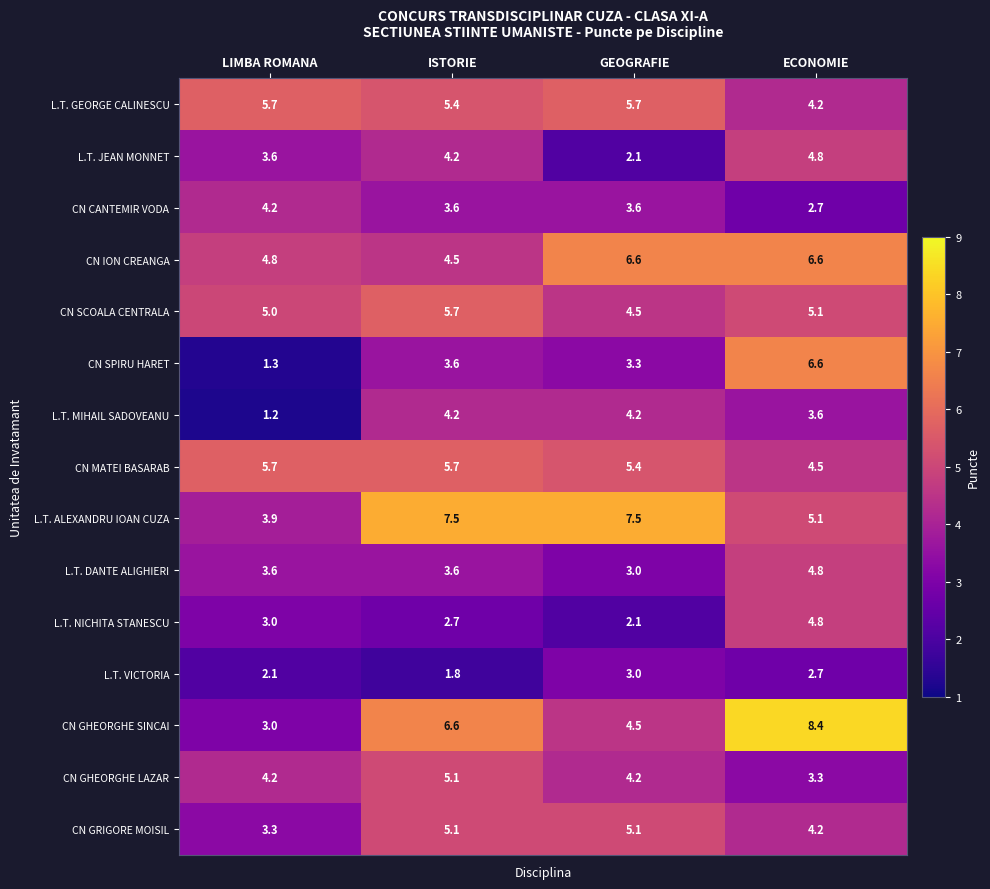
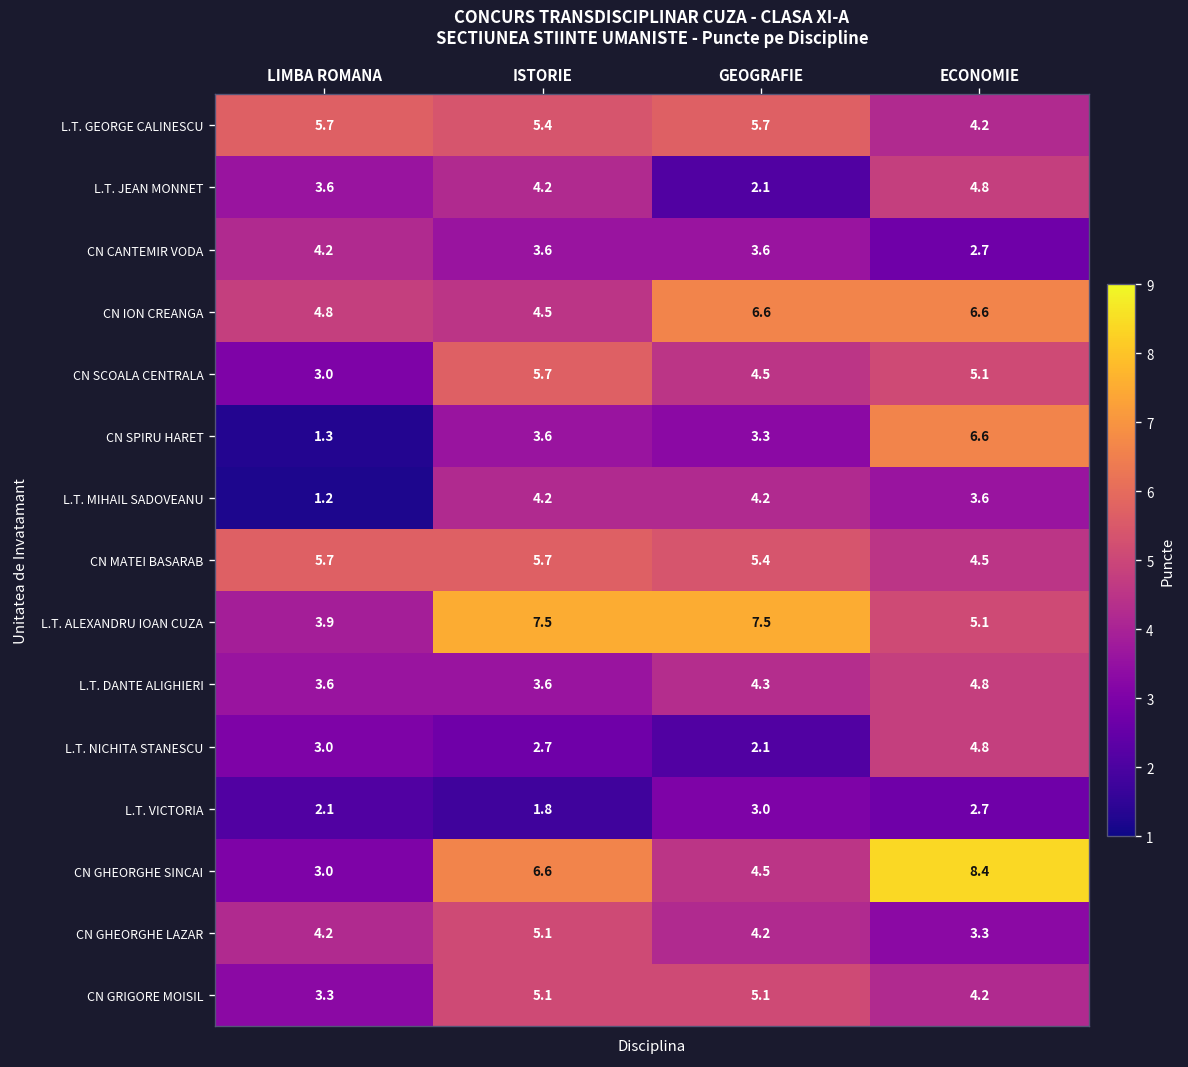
  {
    "L.T. GEORGE CALINESCU": {
      "LIMBA ROMANA": 5.7,
      "ISTORIE": 5.4,
      "GEOGRAFIE": 5.7,
      "ECONOMIE": 4.2
    },
    "L.T. JEAN MONNET": {
      "LIMBA ROMANA": 3.6,
      "ISTORIE": 4.2,
      "GEOGRAFIE": 2.1,
      "ECONOMIE": 4.8
    },
    "CN CANTEMIR VODA": {
      "LIMBA ROMANA": 4.2,
      "ISTORIE": 3.6,
      "GEOGRAFIE": 3.6,
      "ECONOMIE": 2.7
    },
    "CN ION CREANGA": {
      "LIMBA ROMANA": 4.8,
      "ISTORIE": 4.5,
      "GEOGRAFIE": 6.6,
      "ECONOMIE": 6.6
    },
    "CN SCOALA CENTRALA": {
-     "LIMBA ROMANA": 5.0,
+     "LIMBA ROMANA": 3.0,
      "ISTORIE": 5.7,
      "GEOGRAFIE": 4.5,
      "ECONOMIE": 5.1
    },
    "CN SPIRU HARET": {
      "LIMBA ROMANA": 1.3,
      "ISTORIE": 3.6,
      "GEOGRAFIE": 3.3,
      "ECONOMIE": 6.6
    },
    "L.T. MIHAIL SADOVEANU": {
      "LIMBA ROMANA": 1.2,
      "ISTORIE": 4.2,
      "GEOGRAFIE": 4.2,
      "ECONOMIE": 3.6
    },
    "CN MATEI BASARAB": {
      "LIMBA ROMANA": 5.7,
      "ISTORIE": 5.7,
      "GEOGRAFIE": 5.4,
      "ECONOMIE": 4.5
    },
    "L.T. ALEXANDRU IOAN CUZA": {
      "LIMBA ROMANA": 3.9,
      "ISTORIE": 7.5,
      "GEOGRAFIE": 7.5,
      "ECONOMIE": 5.1
    },
    "L.T. DANTE ALIGHIERI": {
      "LIMBA ROMANA": 3.6,
      "ISTORIE": 3.6,
-     "GEOGRAFIE": 3.0,
+     "GEOGRAFIE": 4.3,
      "ECONOMIE": 4.8
    },
    "L.T. NICHITA STANESCU": {
      "LIMBA ROMANA": 3.0,
      "ISTORIE": 2.7,
      "GEOGRAFIE": 2.1,
      "ECONOMIE": 4.8
    },
    "L.T. VICTORIA": {
      "LIMBA ROMANA": 2.1,
      "ISTORIE": 1.8,
      "GEOGRAFIE": 3.0,
      "ECONOMIE": 2.7
    },
    "CN GHEORGHE SINCAI": {
      "LIMBA ROMANA": 3.0,
      "ISTORIE": 6.6,
      "GEOGRAFIE": 4.5,
      "ECONOMIE": 8.4
    },
    "CN GHEORGHE LAZAR": {
      "LIMBA ROMANA": 4.2,
      "ISTORIE": 5.1,
      "GEOGRAFIE": 4.2,
      "ECONOMIE": 3.3
    },
    "CN GRIGORE MOISIL": {
      "LIMBA ROMANA": 3.3,
      "ISTORIE": 5.1,
      "GEOGRAFIE": 5.1,
      "ECONOMIE": 4.2
    }
  }
